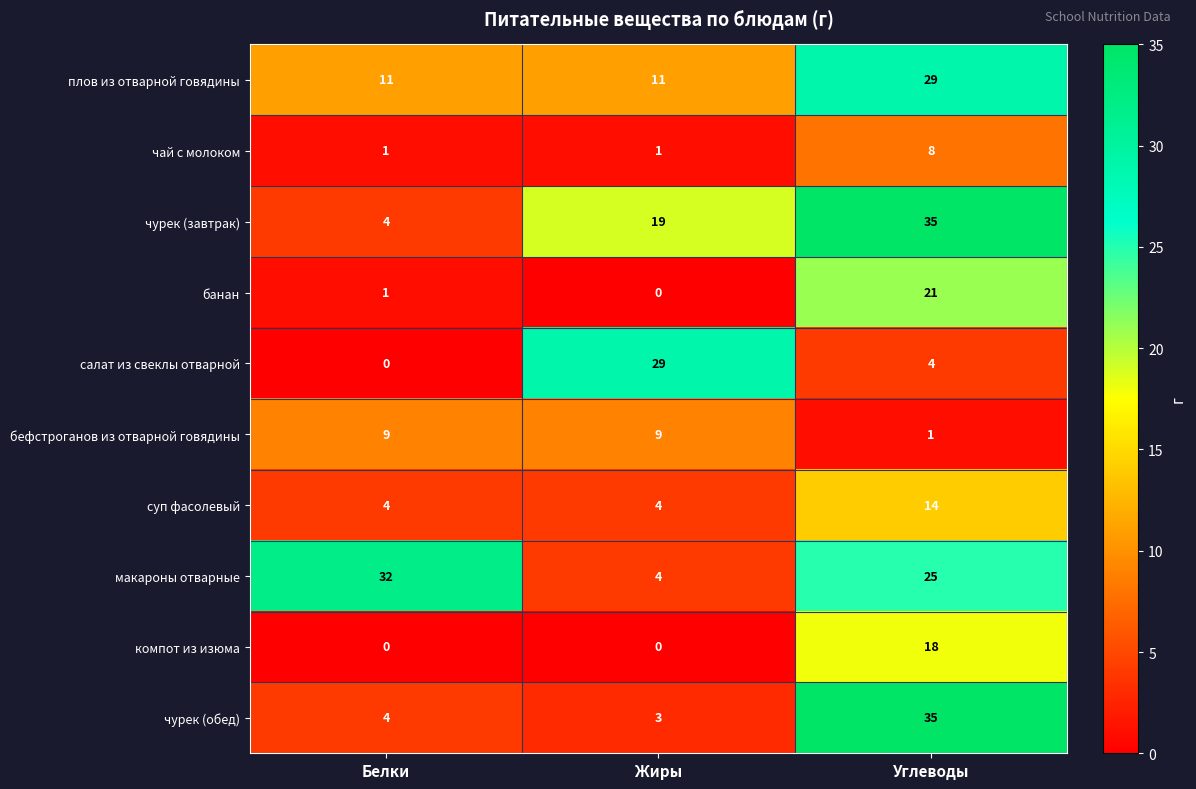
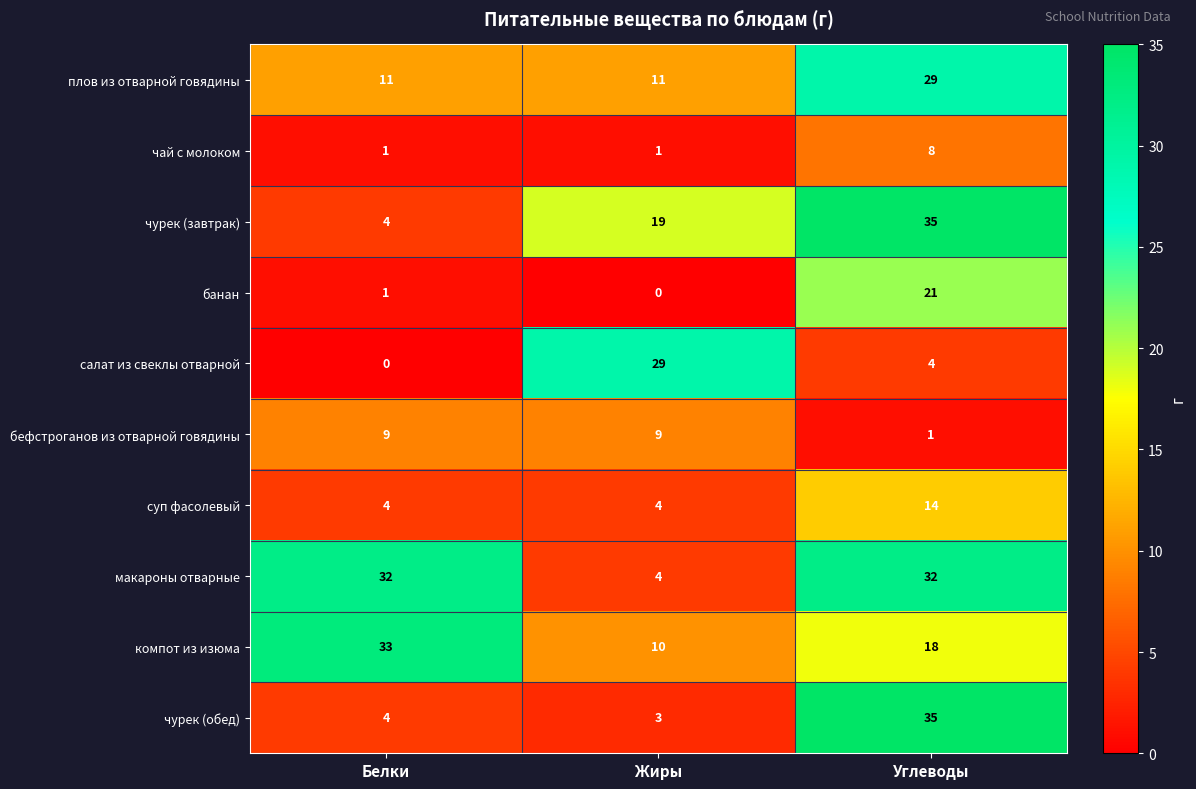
  {
    "плов из отварной говядины": {
      "Белки": 11,
      "Жиры": 11,
      "Углеводы": 29
    },
    "чай с молоком": {
      "Белки": 1,
      "Жиры": 1,
      "Углеводы": 8
    },
    "чурек (завтрак)": {
      "Белки": 4,
      "Жиры": 19,
      "Углеводы": 35
    },
    "банан": {
      "Белки": 1,
      "Жиры": 0,
      "Углеводы": 21
    },
    "салат из свеклы отварной": {
      "Белки": 0,
      "Жиры": 29,
      "Углеводы": 4
    },
    "бефстроганов из отварной говядины": {
      "Белки": 9,
      "Жиры": 9,
      "Углеводы": 1
    },
    "суп фасолевый": {
      "Белки": 4,
      "Жиры": 4,
      "Углеводы": 14
    },
    "макароны отварные": {
      "Белки": 32,
      "Жиры": 4,
-     "Углеводы": 25
+     "Углеводы": 32
    },
    "компот из изюма": {
-     "Белки": 0,
-     "Жиры": 0,
+     "Белки": 33,
+     "Жиры": 10,
      "Углеводы": 18
    },
    "чурек (обед)": {
      "Белки": 4,
      "Жиры": 3,
      "Углеводы": 35
    }
  }
